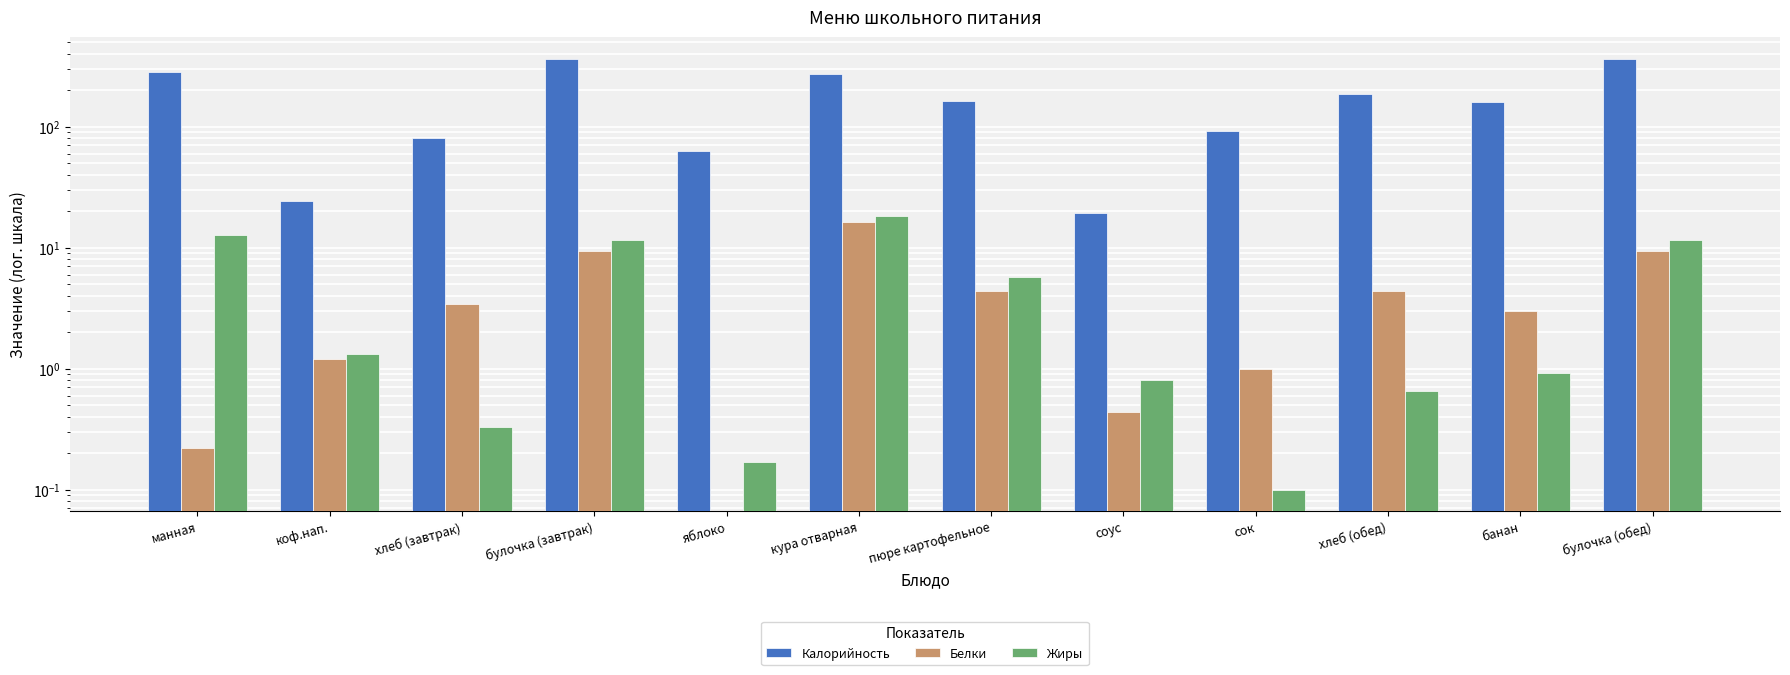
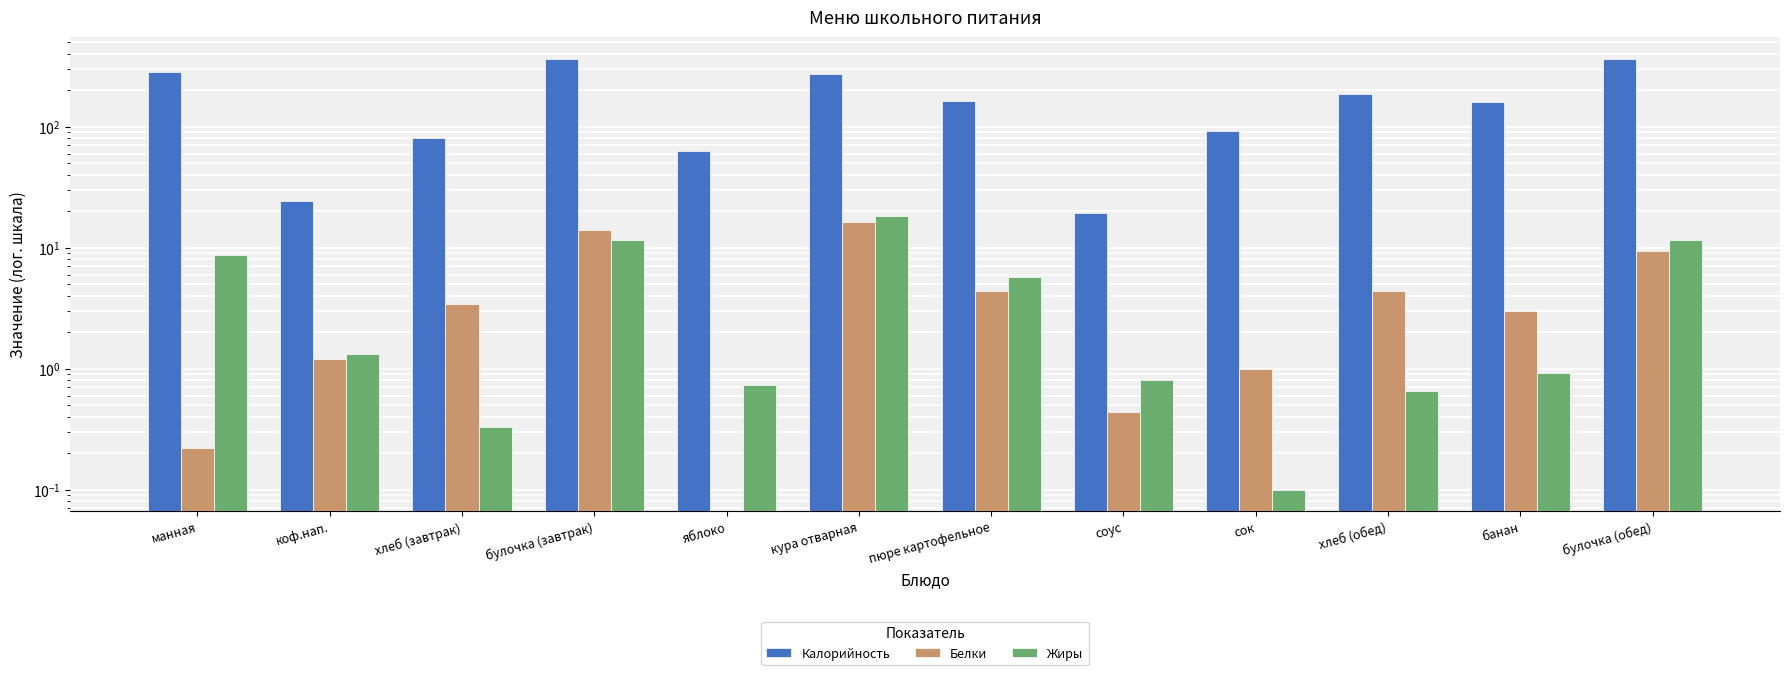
  {
    "Калорийность": {
      "манная": 290,
      "коф.нап.": 24,
      "хлеб (завтрак)": 80,
      "булочка (завтрак)": 370,
      "яблоко": 60,
      "кура отварная": 270,
      "пюре картофельное": 160,
      "соус": 19,
      "сок": 90,
      "хлеб (обед)": 190,
      "банан": 160,
      "булочка (обед)": 370
    },
    "Белки": {
      "манная": 0.22,
      "коф.нап.": 1.2,
      "хлеб (завтрак)": 3.4,
-     "булочка (завтрак)": 9,
+     "булочка (завтрак)": 14,
      "кура отварная": 16,
      "пюре картофельное": 4.4,
      "соус": 0.44,
      "сок": 1,
      "хлеб (обед)": 4.4,
      "банан": 3,
      "булочка (обед)": 9
    },
    "Жиры": {
-     "манная": 13,
+     "манная": 9,
      "коф.нап.": 1.3,
      "хлеб (завтрак)": 0.33,
      "булочка (завтрак)": 12,
-     "яблоко": 0.17,
+     "яблоко": 0.7,
      "кура отварная": 18,
      "пюре картофельное": 6,
      "соус": 0.8,
      "сок": 0.10,
      "хлеб (обед)": 0.7,
      "банан": 0.9,
      "булочка (обед)": 12
    }
  }
